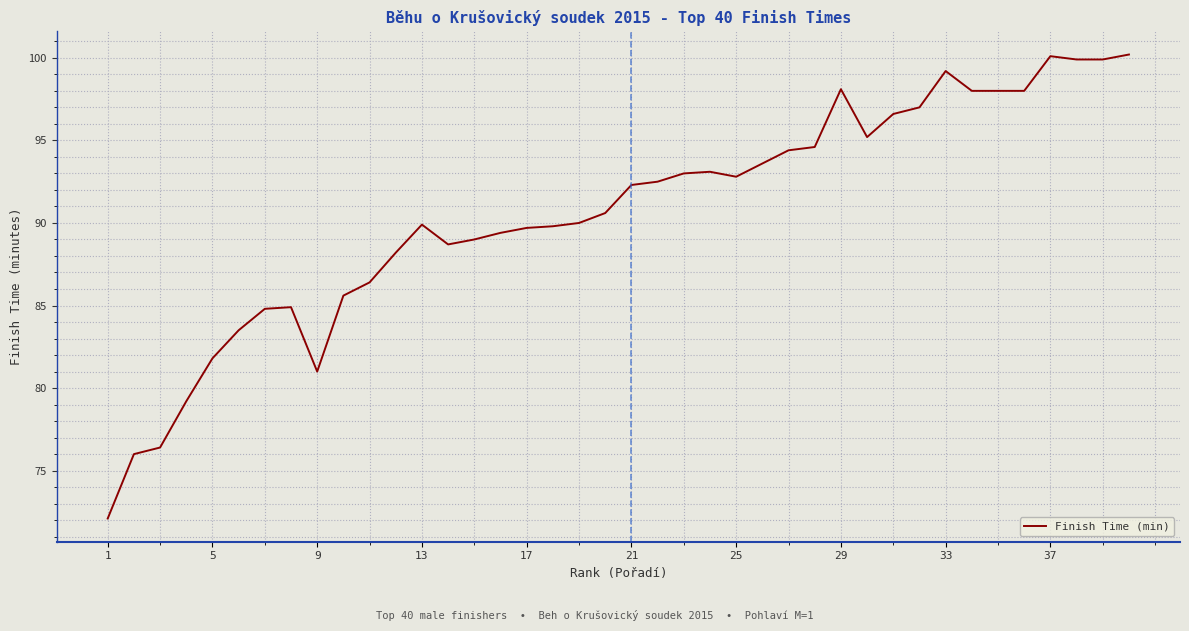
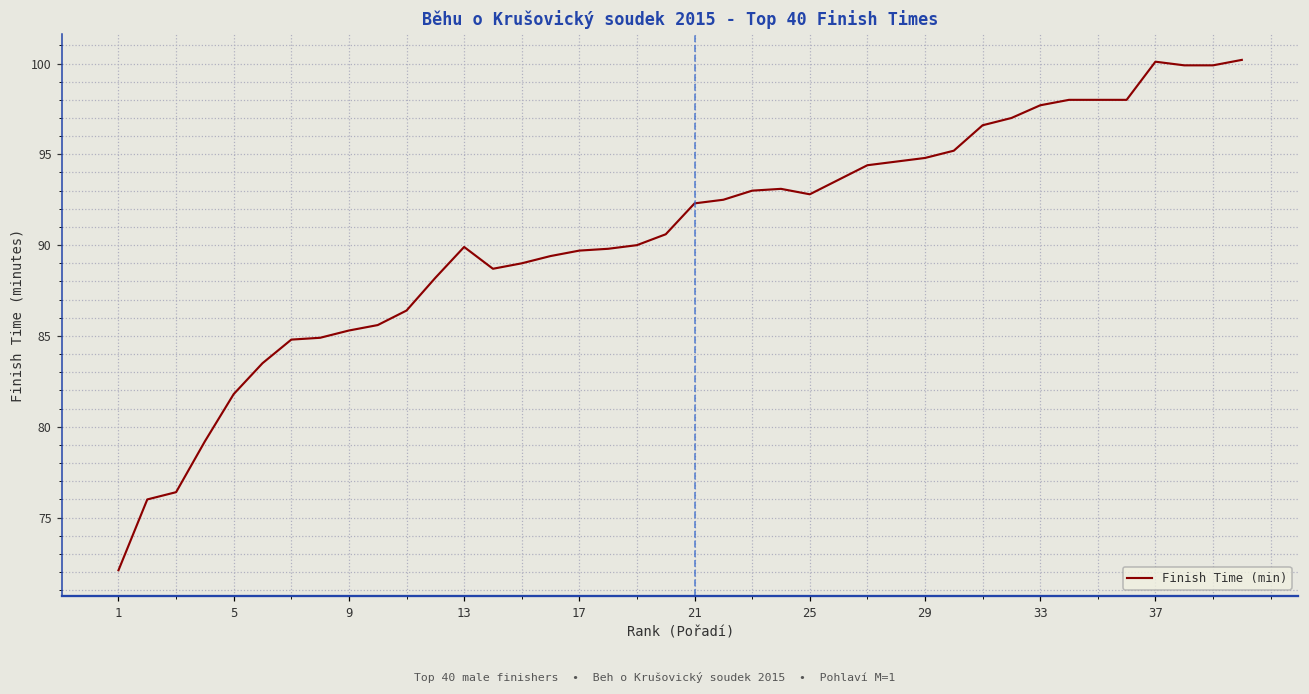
  {
    "1": 72.1,
    "5": 81.8,
-   "9": 81.0,
+   "9": 85.3,
    "13": 89.9,
    "17": 89.7,
    "21": 92.3,
    "25": 92.8,
-   "29": 98.1,
-   "33": 99.2,
+   "29": 94.8,
+   "33": 97.7,
    "37": 100.1
  }
